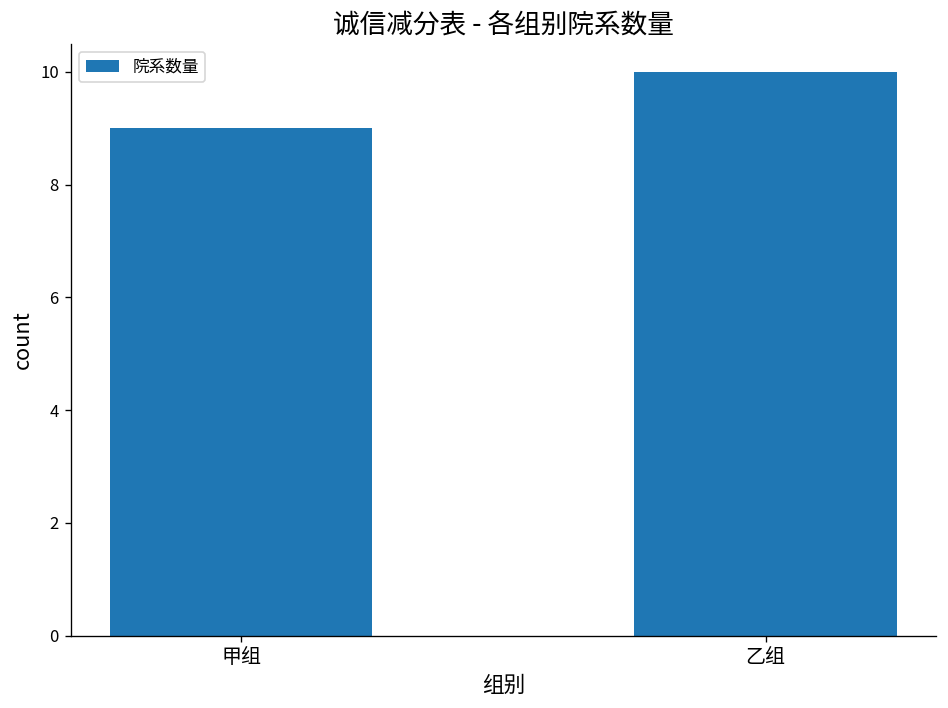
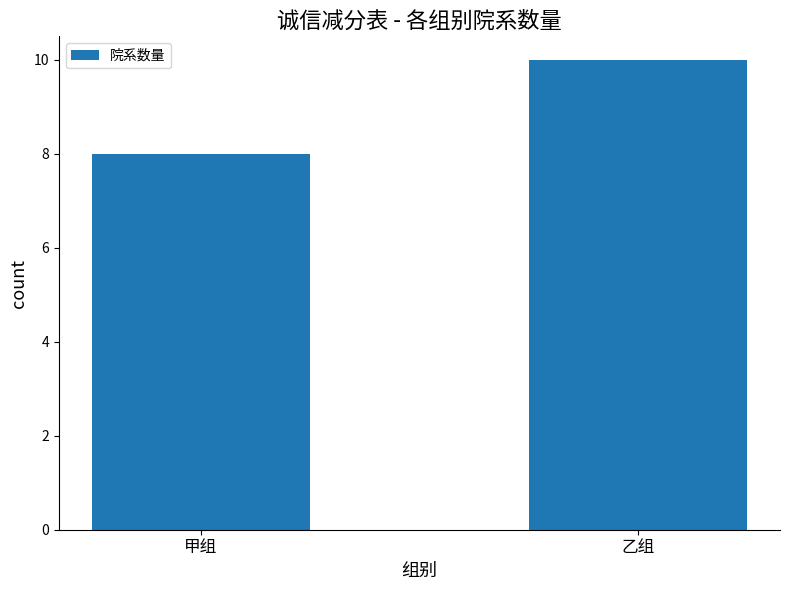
  {
-   "甲组": 9,
+   "甲组": 8,
    "乙组": 10
  }
